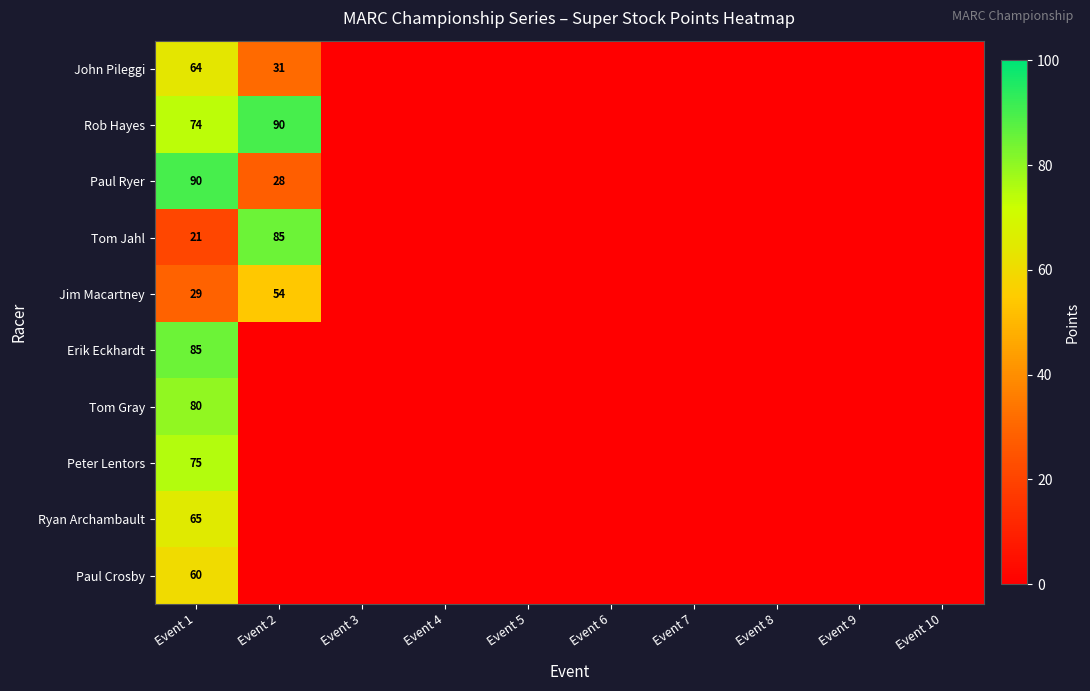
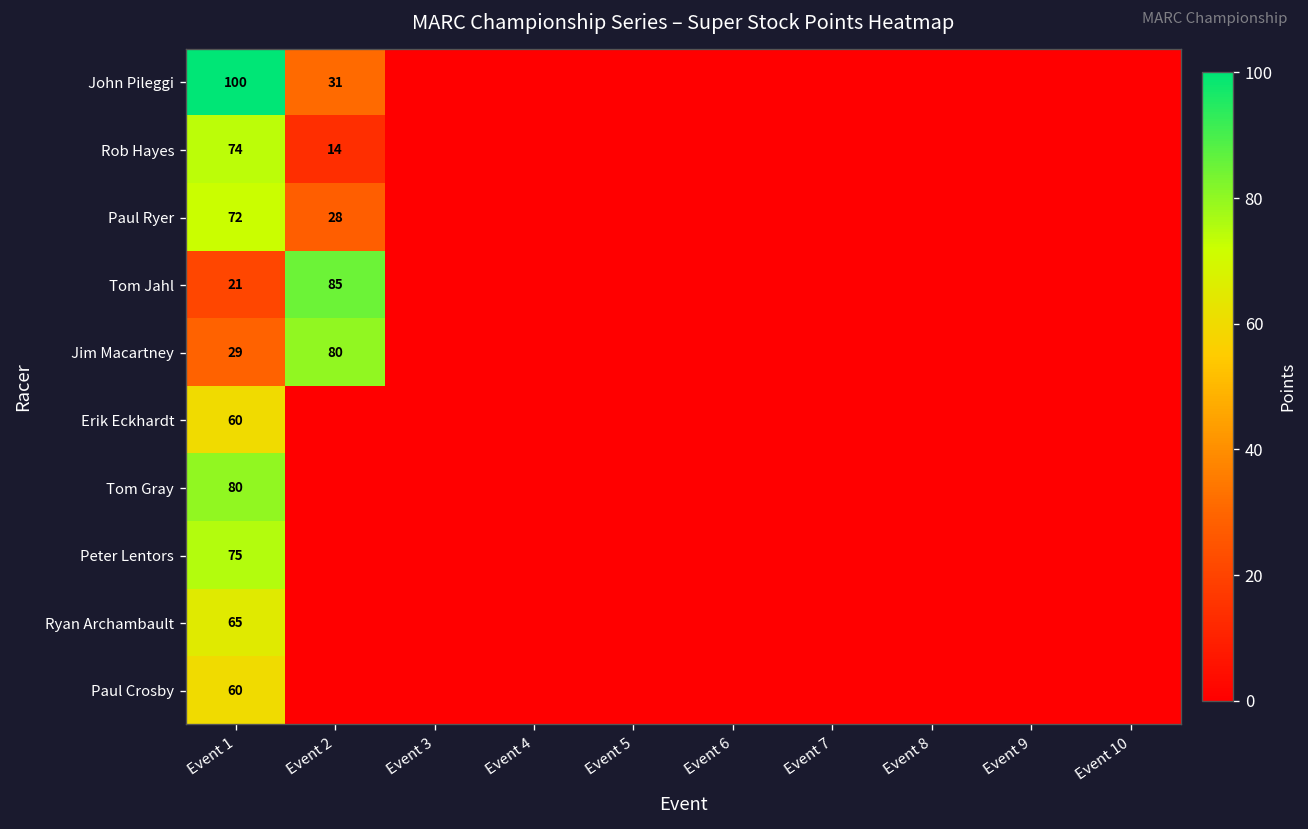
  {
    "John Pileggi": {
-     "Event 1": 64,
+     "Event 1": 100,
      "Event 2": 31
    },
    "Rob Hayes": {
      "Event 1": 74,
-     "Event 2": 90
+     "Event 2": 14
    },
    "Paul Ryer": {
-     "Event 1": 90,
+     "Event 1": 72,
      "Event 2": 28
    },
    "Tom Jahl": {
      "Event 1": 21,
      "Event 2": 85
    },
    "Jim Macartney": {
      "Event 1": 29,
-     "Event 2": 54
+     "Event 2": 80
    },
    "Erik Eckhardt": {
-     "Event 1": 85
+     "Event 1": 60
    },
    "Tom Gray": {
      "Event 1": 80
    },
    "Peter Lentors": {
      "Event 1": 75
    },
    "Ryan Archambault": {
      "Event 1": 65
    },
    "Paul Crosby": {
      "Event 1": 60
    }
  }
